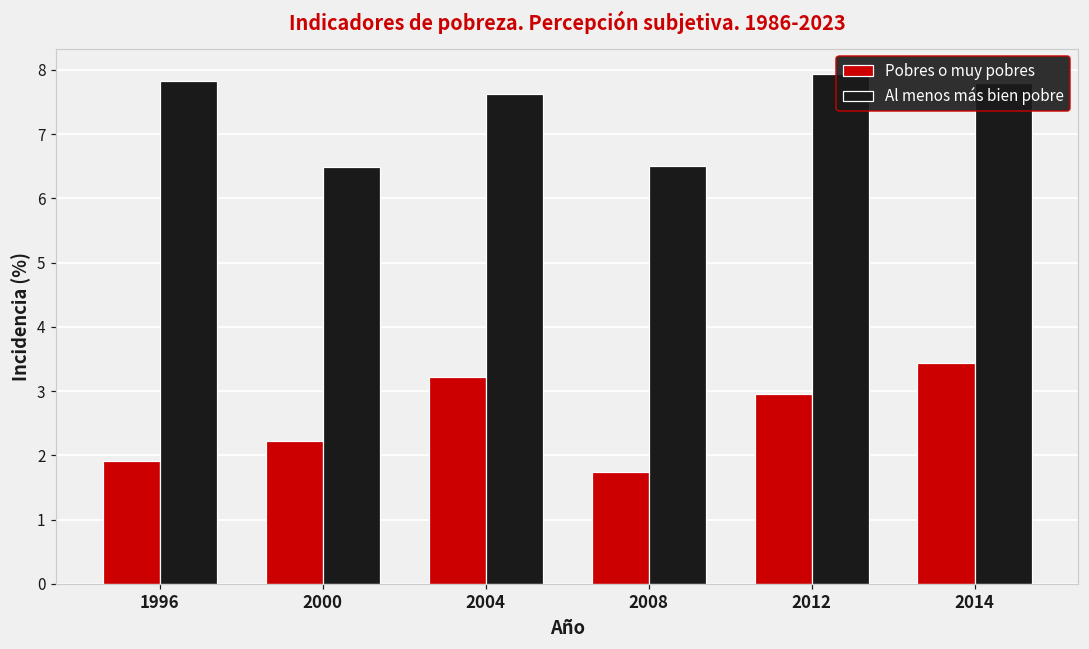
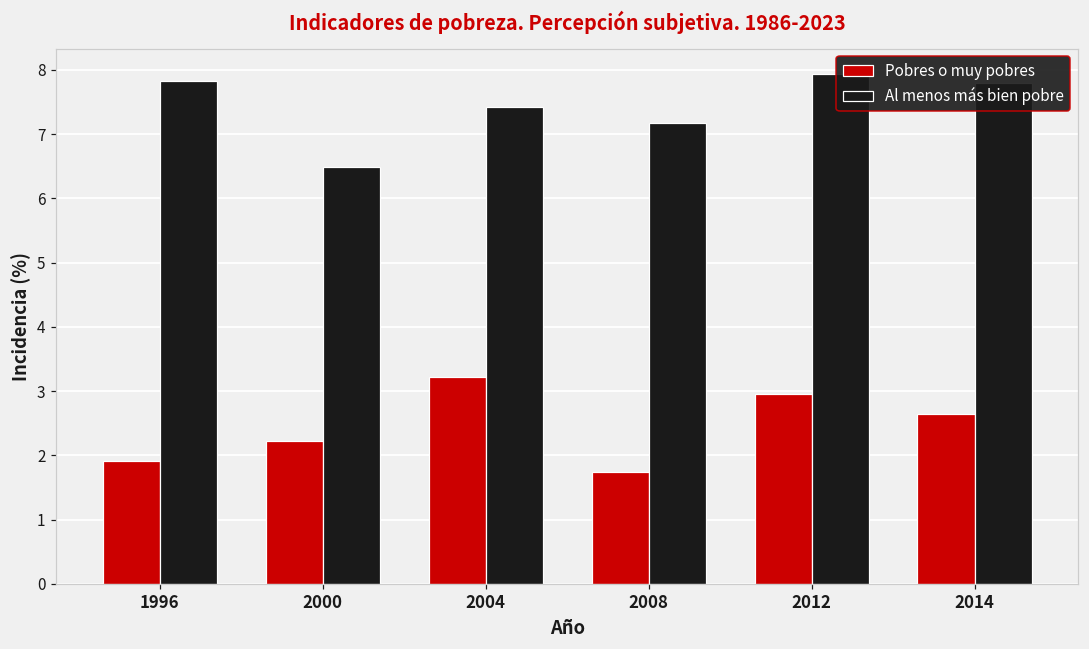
  {
    "Pobres o muy pobres": {
      "1996": 1.9,
      "2000": 2.2,
      "2004": 3.2,
      "2008": 1.7,
      "2012": 3.0,
-     "2014": 3.4
+     "2014": 2.6
    },
    "Al menos más bien pobre": {
      "1996": 7.8,
      "2000": 6.5,
-     "2004": 7.6,
-     "2008": 6.5
+     "2004": 7.4,
+     "2008": 7.2
    }
  }
